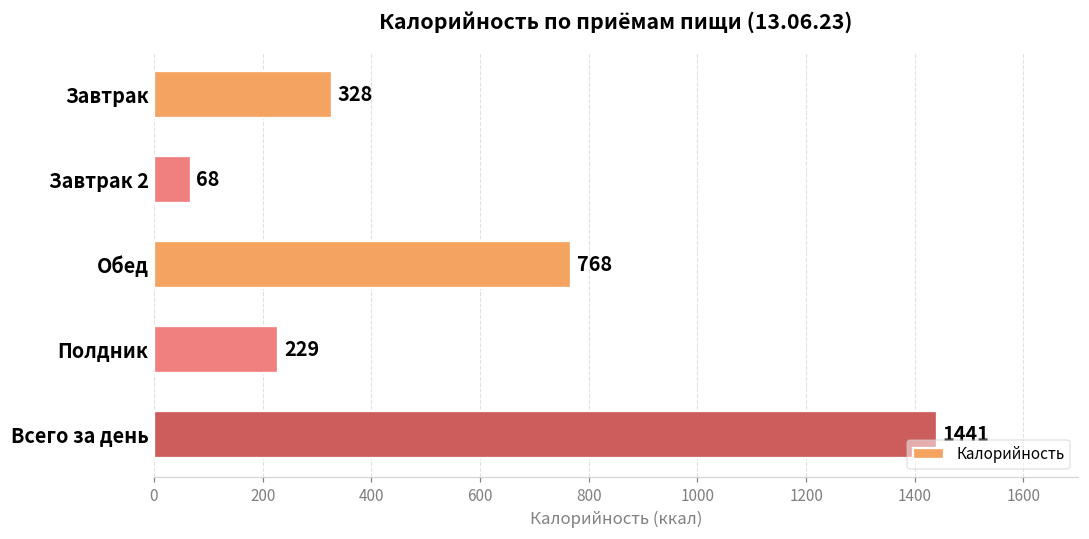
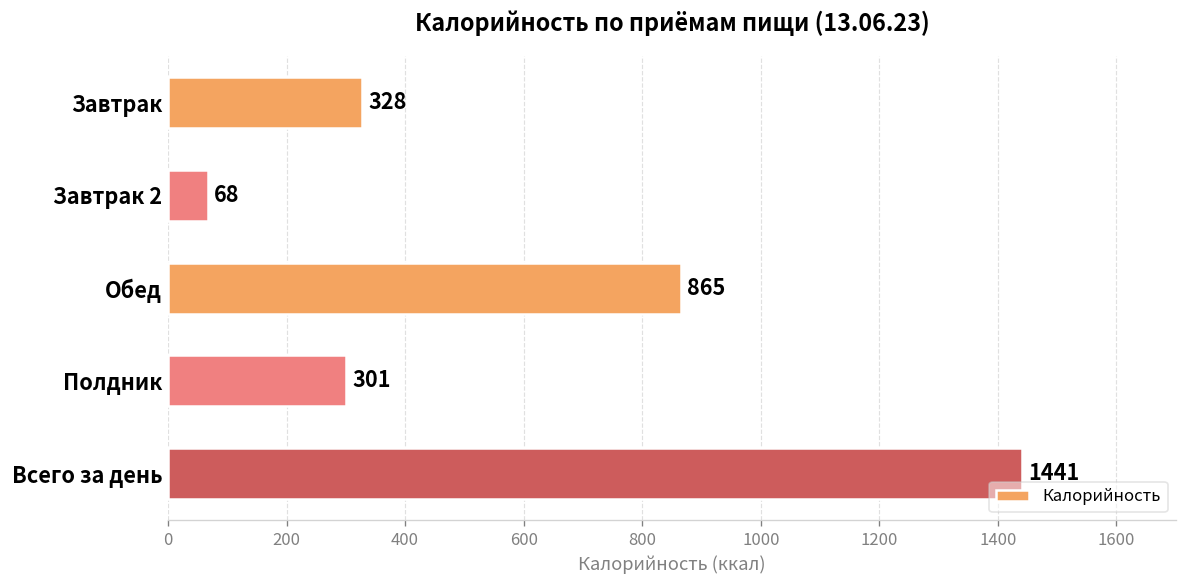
  {
    "Завтрак": 328,
    "Завтрак 2": 68,
-   "Обед": 768,
-   "Полдник": 229
+   "Обед": 865,
+   "Полдник": 301
  }
